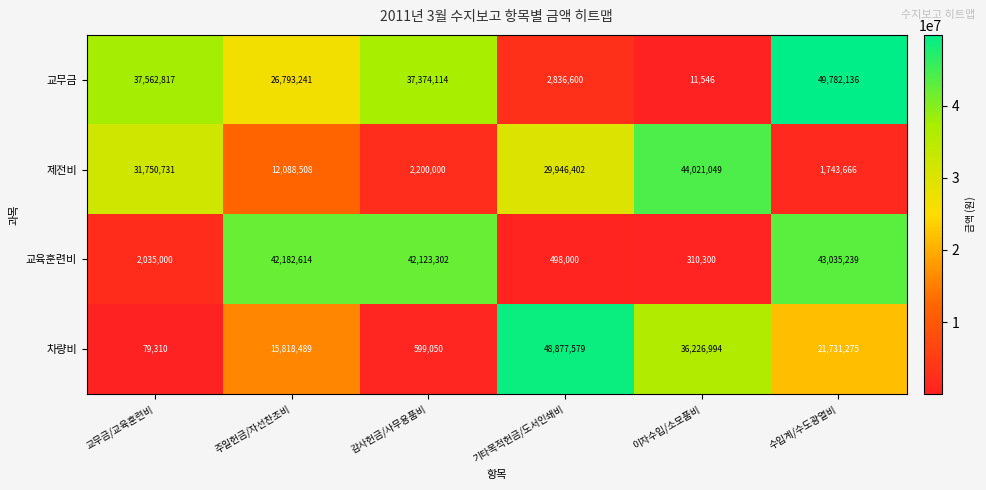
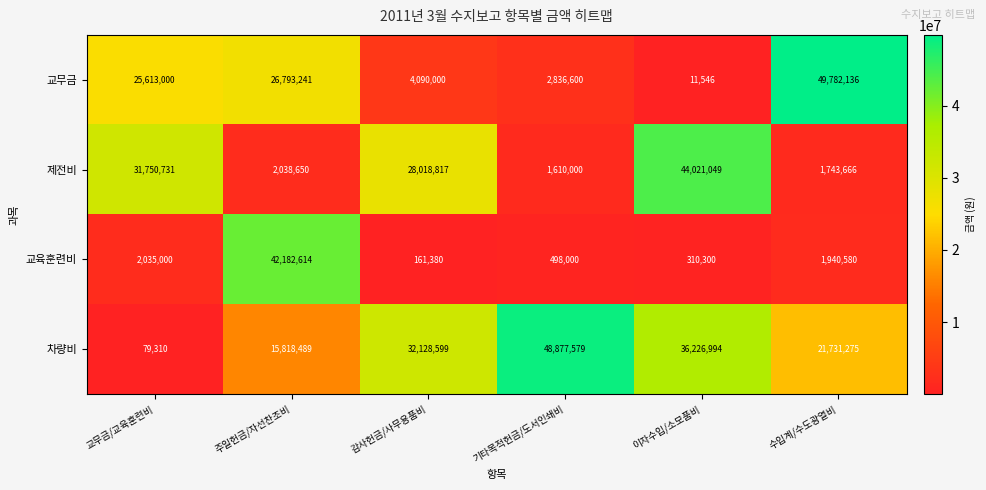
  {
    "교무금": {
-     "교무금/교육훈련비": "37,562,817",
+     "교무금/교육훈련비": "25,613,000",
      "주일헌금/자선찬조비": "26,793,241",
-     "감사헌금/사무용품비": "37,374,114",
+     "감사헌금/사무용품비": "4,090,000",
      "기타목적헌금/도서인쇄비": "2,836,600",
      "이자수입/소모품비": "11,546",
      "수입계/수도광열비": "49,782,136"
    },
    "제전비": {
      "교무금/교육훈련비": "31,750,731",
-     "주일헌금/자선찬조비": "12,088,508",
-     "감사헌금/사무용품비": "2,200,000",
-     "기타목적헌금/도서인쇄비": "29,946,402",
+     "주일헌금/자선찬조비": "2,038,650",
+     "감사헌금/사무용품비": "28,018,817",
+     "기타목적헌금/도서인쇄비": "1,610,000",
      "이자수입/소모품비": "44,021,049",
      "수입계/수도광열비": "1,743,666"
    },
    "교육훈련비": {
      "교무금/교육훈련비": "2,035,000",
      "주일헌금/자선찬조비": "42,182,614",
-     "감사헌금/사무용품비": "42,123,302",
+     "감사헌금/사무용품비": "161,380",
      "기타목적헌금/도서인쇄비": "498,000",
      "이자수입/소모품비": "310,300",
-     "수입계/수도광열비": "43,035,239"
+     "수입계/수도광열비": "1,940,580"
    },
    "차량비": {
      "교무금/교육훈련비": "79,310",
      "주일헌금/자선찬조비": "15,818,489",
-     "감사헌금/사무용품비": "599,050",
+     "감사헌금/사무용품비": "32,128,599",
      "기타목적헌금/도서인쇄비": "48,877,579",
      "이자수입/소모품비": "36,226,994",
      "수입계/수도광열비": "21,731,275"
    }
  }
